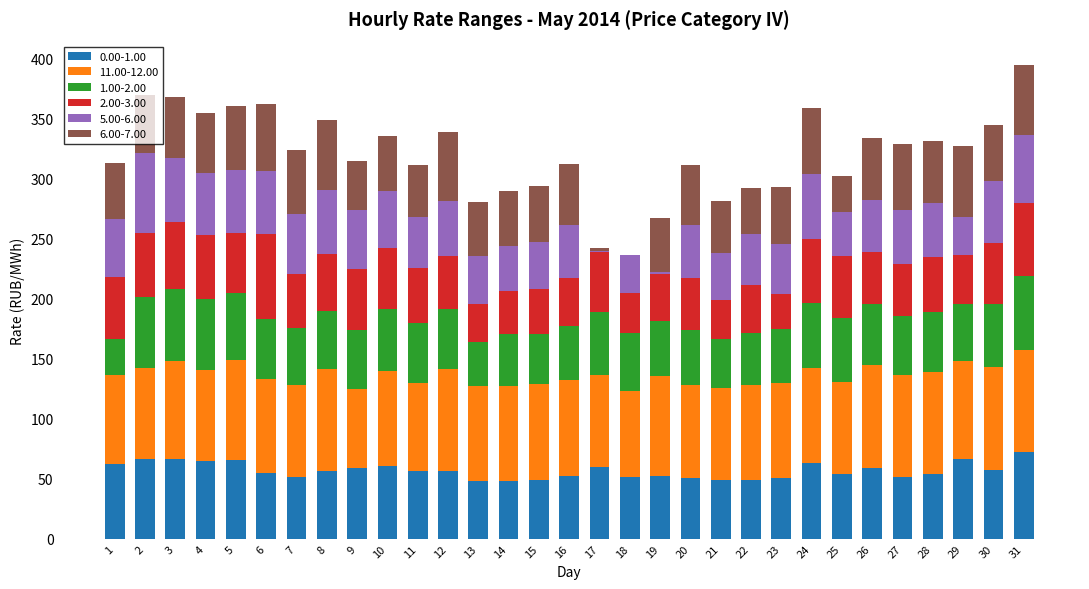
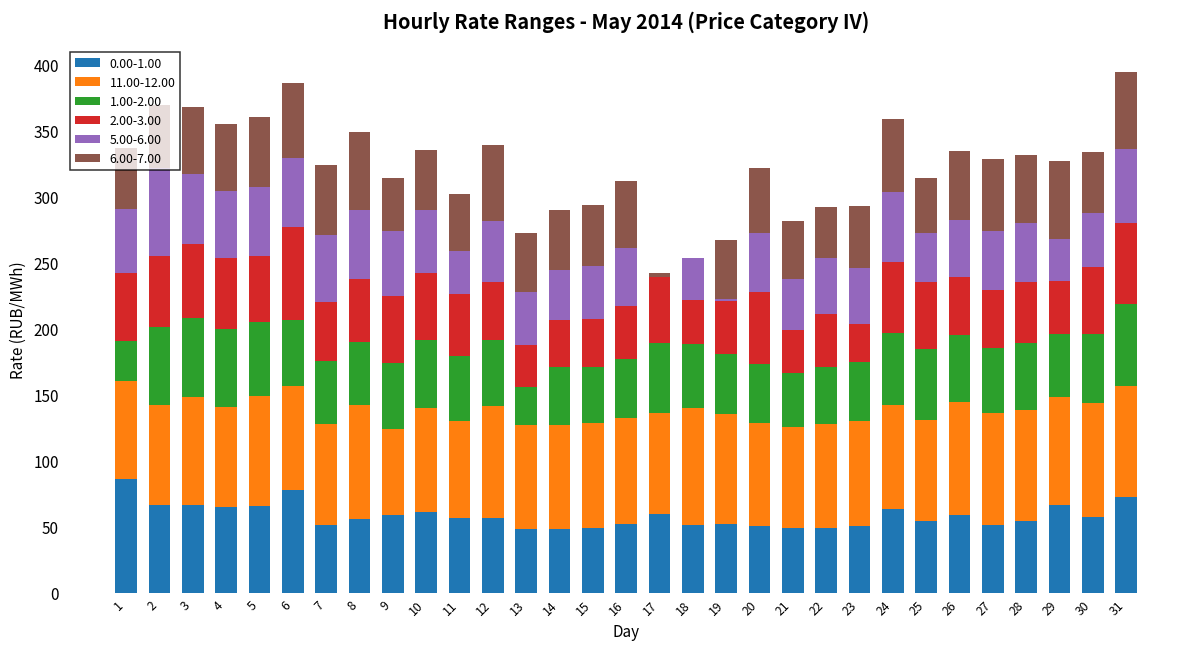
  {
    "0.00-1.00": {
-     "1": 62,
+     "1": 86,
      "2": 66,
      "3": 67,
      "4": 65,
      "5": 66,
-     "6": 54,
+     "6": 78,
      "7": 51,
      "8": 56,
      "9": 58,
      "10": 61,
      "11": 56,
      "12": 56,
      "13": 48,
      "14": 48,
      "15": 49,
      "16": 52,
      "17": 60,
      "18": 51,
      "19": 52,
      "20": 51,
      "21": 49,
      "22": 49,
      "23": 50,
      "24": 63,
      "25": 54,
      "26": 59,
      "27": 51,
      "28": 54,
      "29": 66,
      "30": 57,
      "31": 72
    },
    "11.00-12.00": {
      "1": 75,
      "2": 76,
      "3": 81,
      "4": 75,
      "5": 83,
      "6": 79,
      "7": 77,
      "8": 86,
      "9": 66,
      "10": 79,
      "11": 74,
      "12": 85,
      "13": 79,
      "14": 79,
      "15": 80,
      "16": 80,
      "17": 77,
-     "18": 72,
+     "18": 89,
      "19": 83,
      "20": 78,
      "21": 77,
      "22": 79,
      "23": 80,
      "24": 79,
      "25": 77,
      "26": 86,
      "27": 85,
      "28": 85,
      "29": 82,
      "30": 86,
      "31": 84
    },
    "1.00-2.00": {
      "1": 30,
      "2": 59,
      "3": 60,
      "4": 59,
      "5": 56,
      "6": 50,
      "7": 47,
      "8": 48,
      "9": 50,
      "10": 52,
      "11": 49,
      "12": 49,
-     "13": 37,
+     "13": 29,
      "14": 43,
      "15": 42,
      "16": 45,
      "17": 52,
      "18": 49,
      "19": 45,
      "20": 45,
      "21": 41,
      "22": 43,
      "23": 44,
      "24": 54,
      "25": 53,
      "26": 51,
      "27": 49,
      "28": 51,
      "29": 47,
      "30": 52,
      "31": 62
    },
    "2.00-3.00": {
      "1": 51,
      "2": 53,
      "3": 56,
      "4": 54,
      "5": 50,
      "6": 71,
      "7": 45,
      "8": 47,
      "9": 50,
      "10": 51,
      "11": 46,
      "12": 44,
      "13": 31,
      "14": 36,
      "15": 37,
      "16": 40,
      "17": 50,
      "18": 33,
      "19": 40,
-     "20": 44,
+     "20": 54,
      "21": 32,
      "22": 40,
      "23": 29,
      "24": 54,
      "25": 51,
      "26": 44,
      "27": 44,
      "28": 46,
      "29": 40,
      "30": 51,
      "31": 61
    },
    "5.00-6.00": {
      "1": 48,
      "2": 67,
      "3": 53,
      "4": 51,
      "5": 52,
      "6": 52,
      "7": 50,
      "8": 53,
      "9": 50,
      "10": 48,
-     "11": 42,
+     "11": 33,
      "12": 46,
      "13": 40,
      "14": 37,
      "15": 40,
      "16": 44,
      "18": 32,
      "20": 44,
      "21": 39,
      "22": 43,
      "23": 42,
      "24": 53,
      "25": 37,
      "26": 44,
      "27": 45,
      "28": 45,
      "29": 32,
-     "30": 52,
+     "30": 41,
      "31": 56
    },
    "6.00-7.00": {
      "3": 51,
      "4": 50,
      "5": 53,
      "6": 56,
      "7": 53,
      "8": 59,
      "9": 40,
      "10": 45,
      "11": 43,
      "12": 57,
      "13": 45,
      "14": 45,
      "15": 46,
      "16": 51,
      "17": 3,
      "19": 45,
      "20": 49,
      "21": 43,
      "22": 38,
      "23": 47,
      "24": 55,
-     "25": 30,
+     "25": 42,
      "26": 52,
      "27": 55,
      "28": 51,
      "29": 59,
      "30": 46,
      "31": 58
    }
  }
